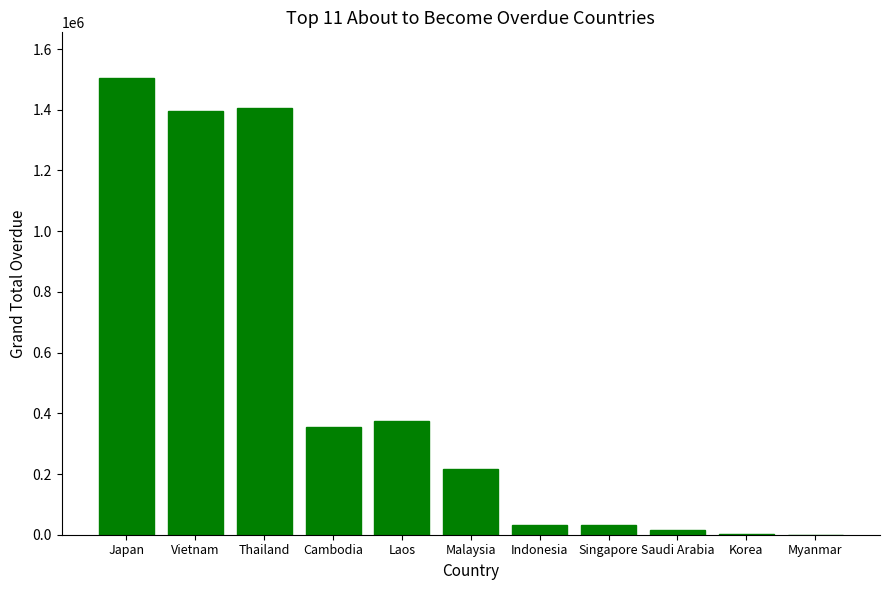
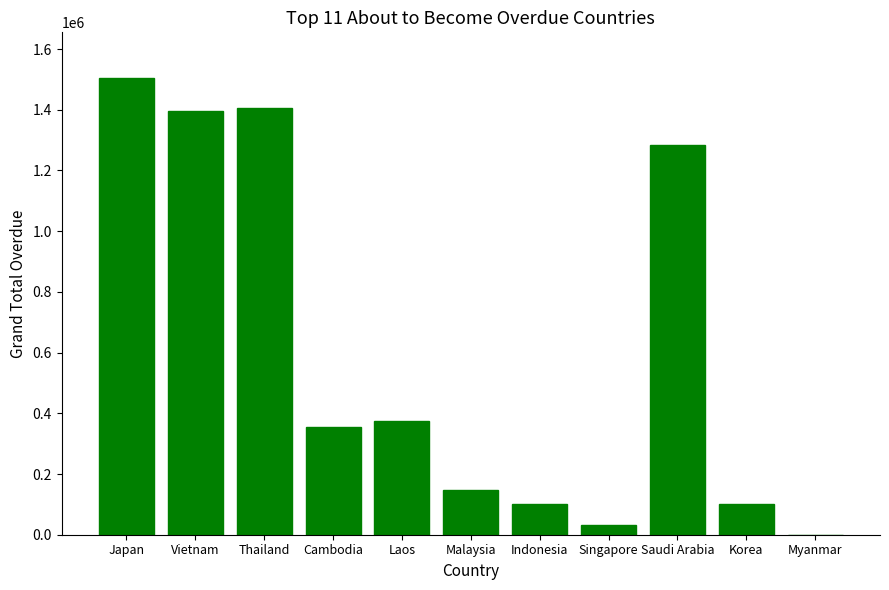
  {
    "Japan": 1500000,
    "Vietnam": 1400000,
    "Thailand": 1400000,
    "Cambodia": 350000,
    "Laos": 370000,
-   "Malaysia": 220000,
-   "Indonesia": 30000,
+   "Malaysia": 150000,
+   "Indonesia": 100000,
    "Singapore": 30000,
-   "Saudi Arabia": 20000,
-   "Korea": 0,
+   "Saudi Arabia": 1280000,
+   "Korea": 100000,
    "Myanmar": 0
  }
